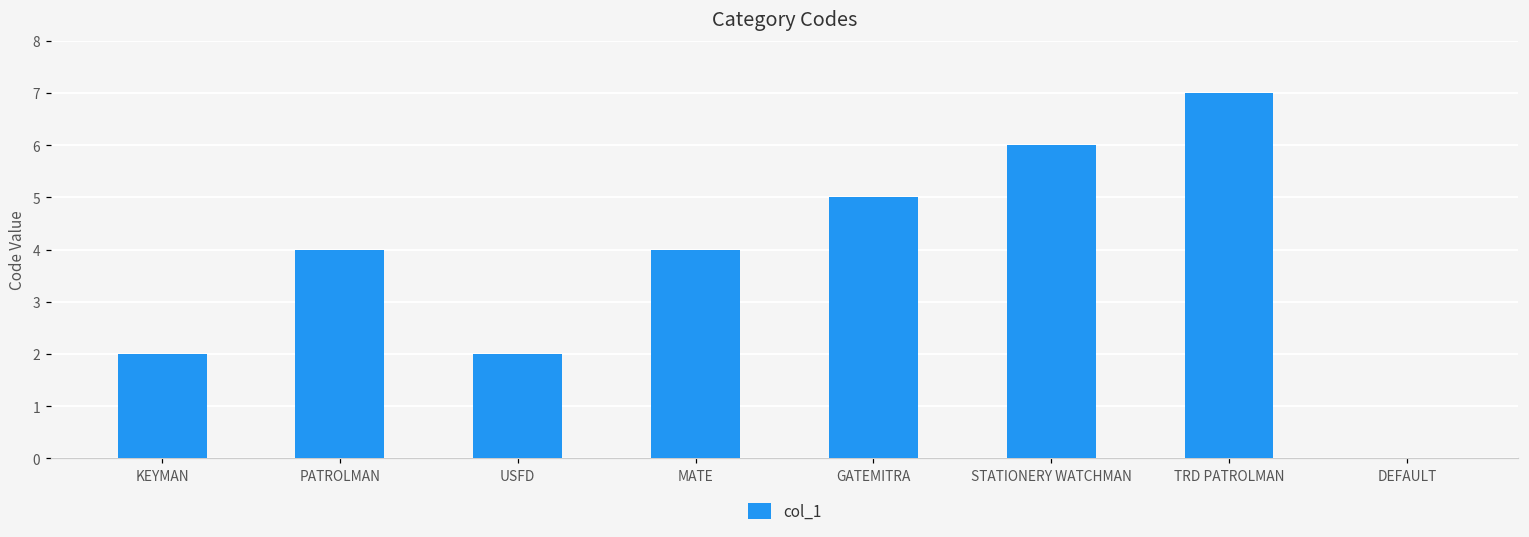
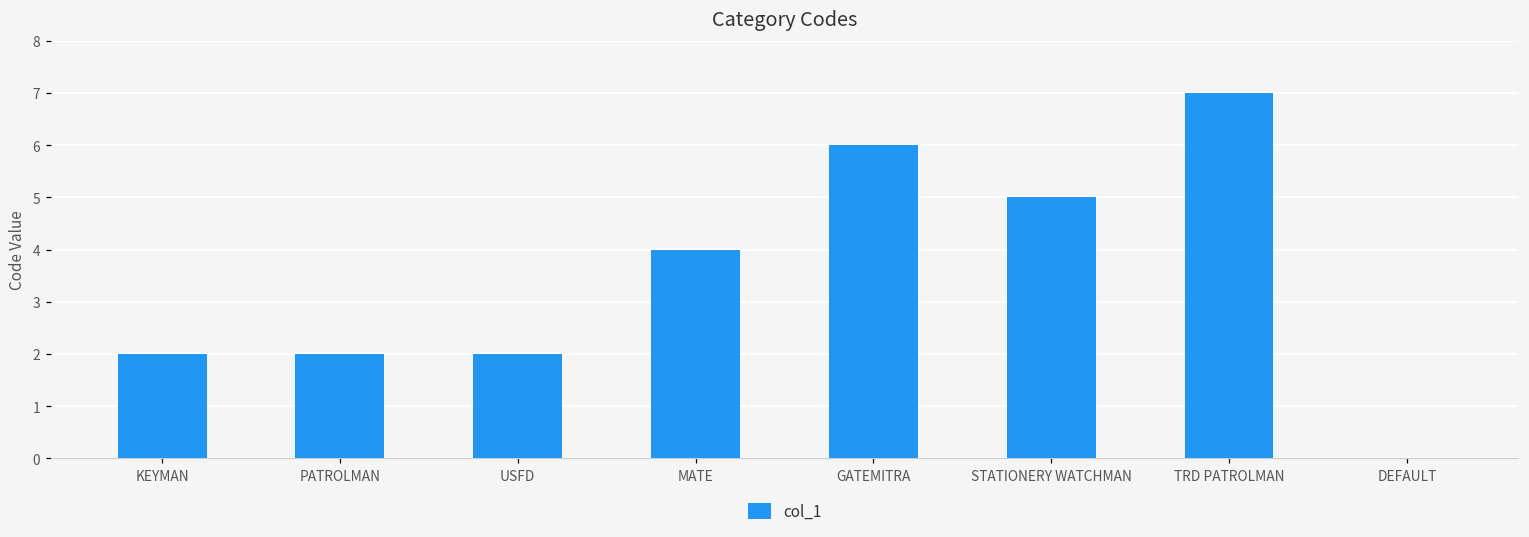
  {
    "KEYMAN": 2,
-   "PATROLMAN": 4,
+   "PATROLMAN": 2,
    "USFD": 2,
    "MATE": 4,
-   "GATEMITRA": 5,
-   "STATIONERY WATCHMAN": 6,
+   "GATEMITRA": 6,
+   "STATIONERY WATCHMAN": 5,
    "TRD PATROLMAN": 7,
    "DEFAULT": 0
  }
